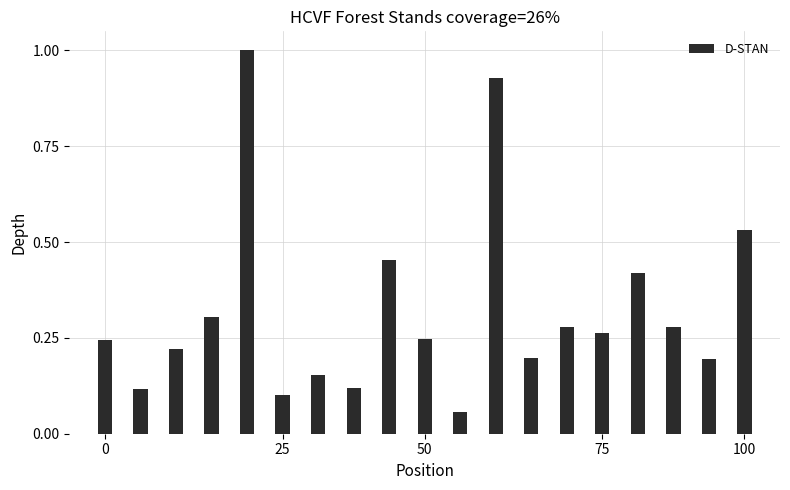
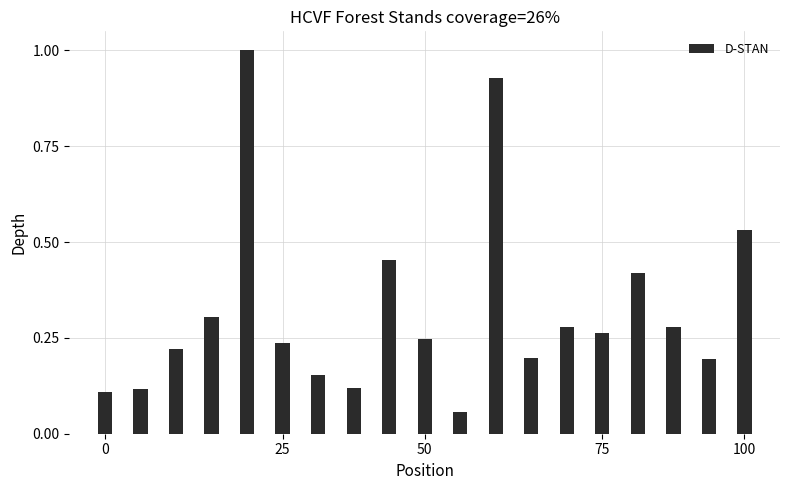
  {
-   "0": 0.24,
-   "25": 0.10,
+   "0": 0.11,
+   "25": 0.24,
    "50": 0.25,
    "75": 0.26,
    "100": 0.53
  }
